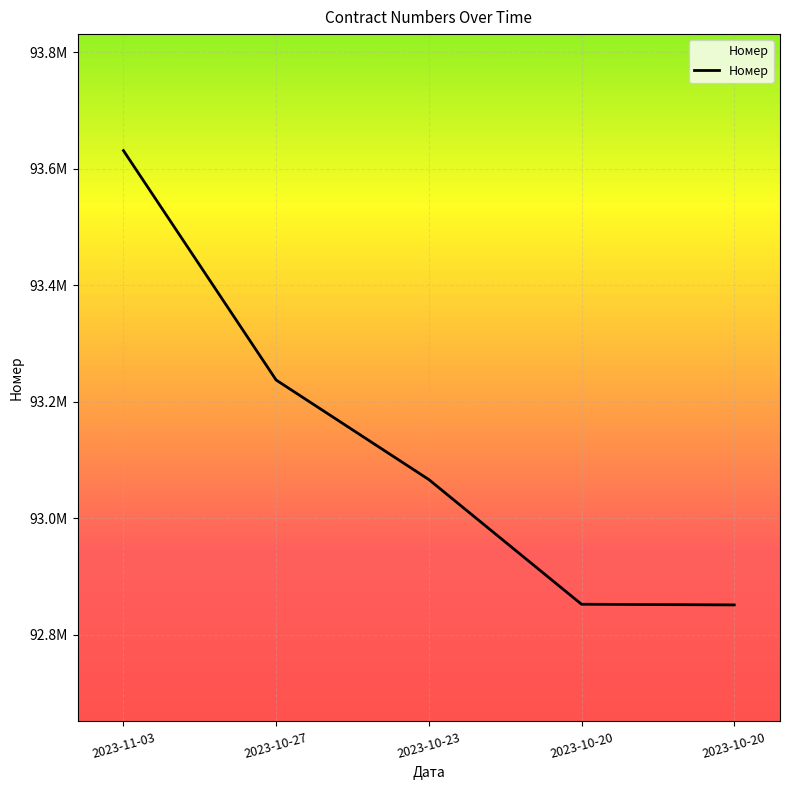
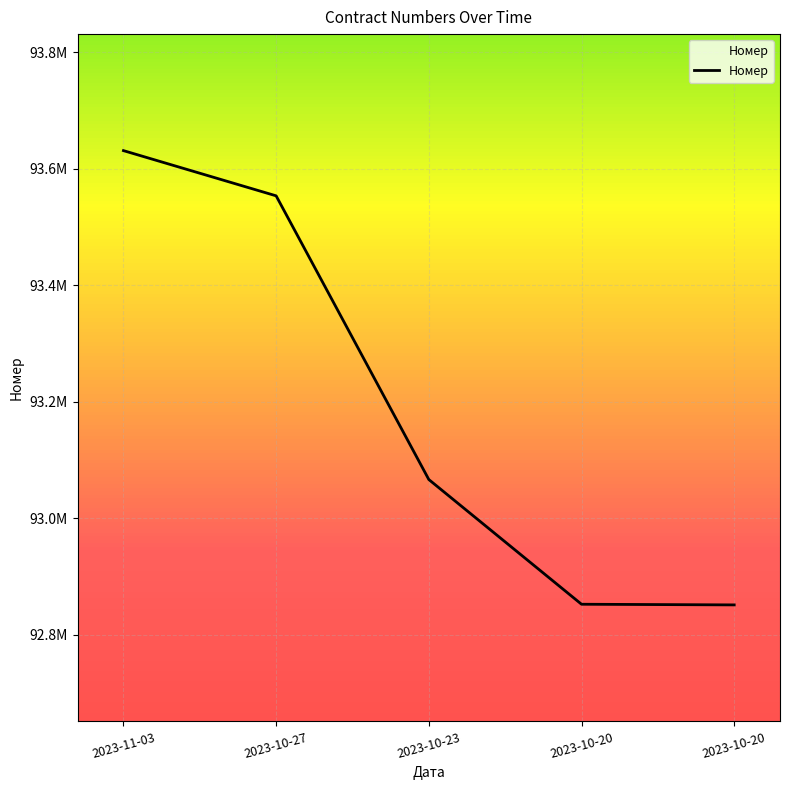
  {
    "2023-11-03": 93630000,
-   "2023-10-27": 93240000,
+   "2023-10-27": 93550000,
    "2023-10-23": 93070000
  }
